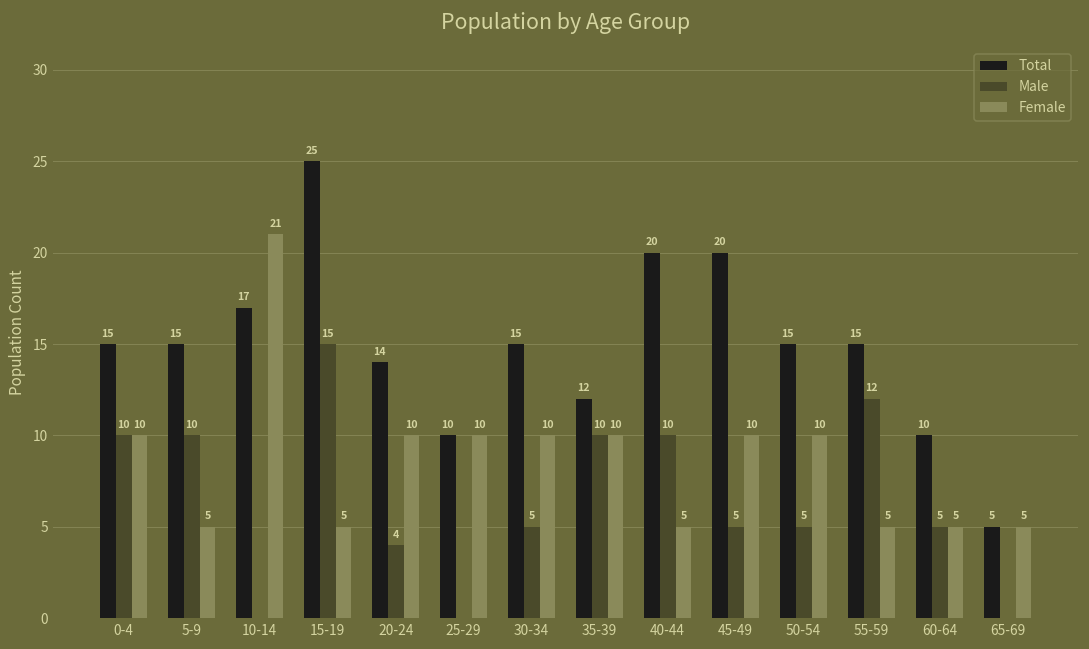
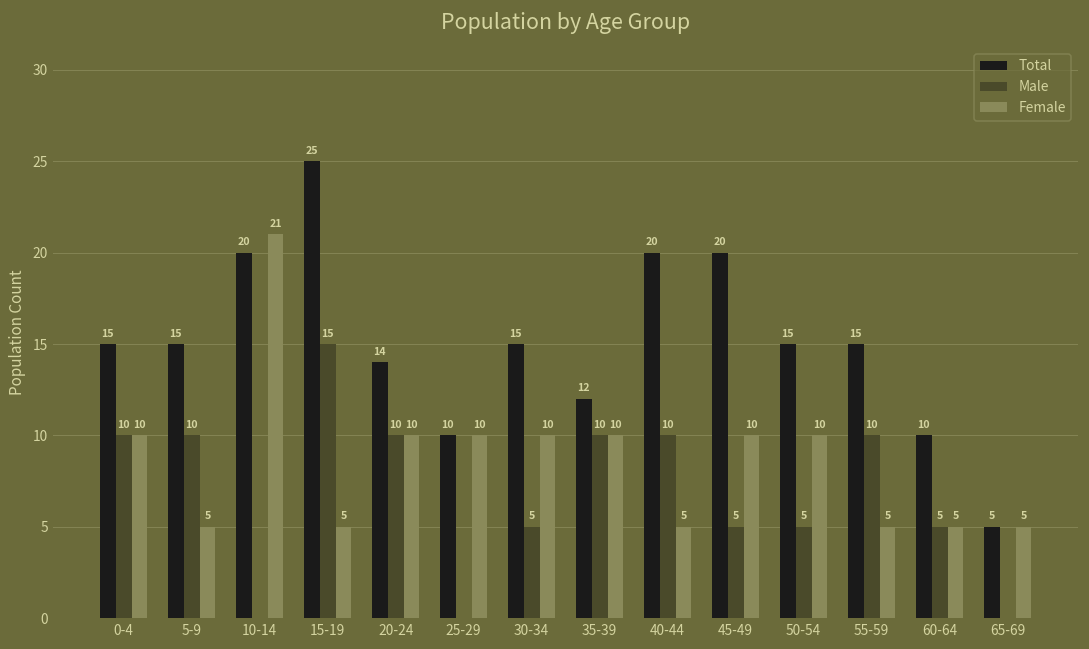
  {
    "Total": {
      "0-4": 15,
      "5-9": 15,
-     "10-14": 17,
+     "10-14": 20,
      "15-19": 25,
      "20-24": 14,
      "25-29": 10,
      "30-34": 15,
      "35-39": 12,
      "40-44": 20,
      "45-49": 20,
      "50-54": 15,
      "55-59": 15,
      "60-64": 10,
      "65-69": 5
    },
    "Male": {
      "0-4": 10,
      "5-9": 10,
      "15-19": 15,
-     "20-24": 4,
+     "20-24": 10,
      "30-34": 5,
      "35-39": 10,
      "40-44": 10,
      "45-49": 5,
      "50-54": 5,
-     "55-59": 12,
+     "55-59": 10,
      "60-64": 5
    },
    "Female": {
      "0-4": 10,
      "5-9": 5,
      "10-14": 21,
      "15-19": 5,
      "20-24": 10,
      "25-29": 10,
      "30-34": 10,
      "35-39": 10,
      "40-44": 5,
      "45-49": 10,
      "50-54": 10,
      "55-59": 5,
      "60-64": 5,
      "65-69": 5
    }
  }
